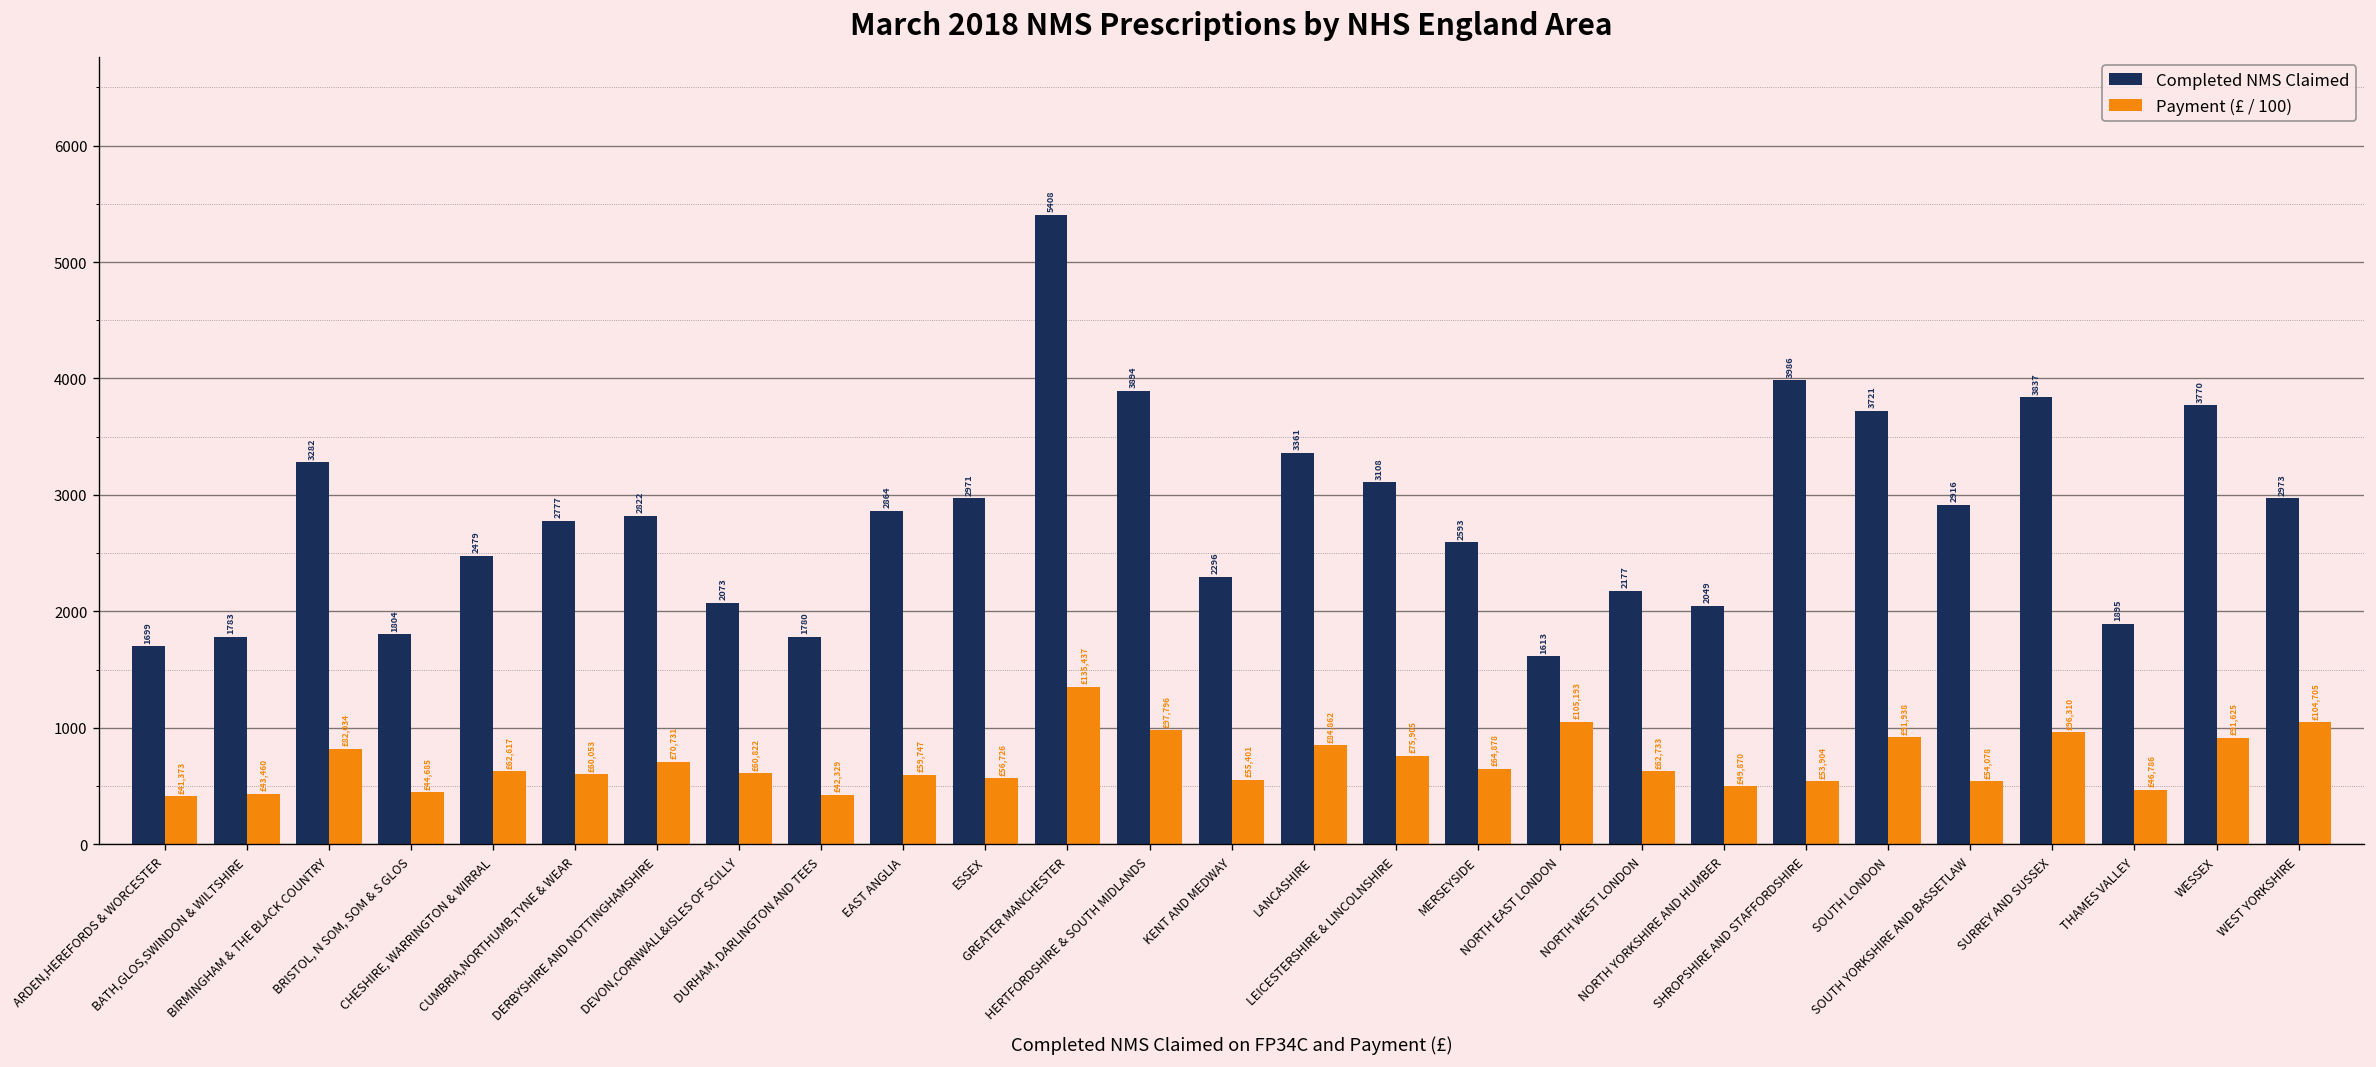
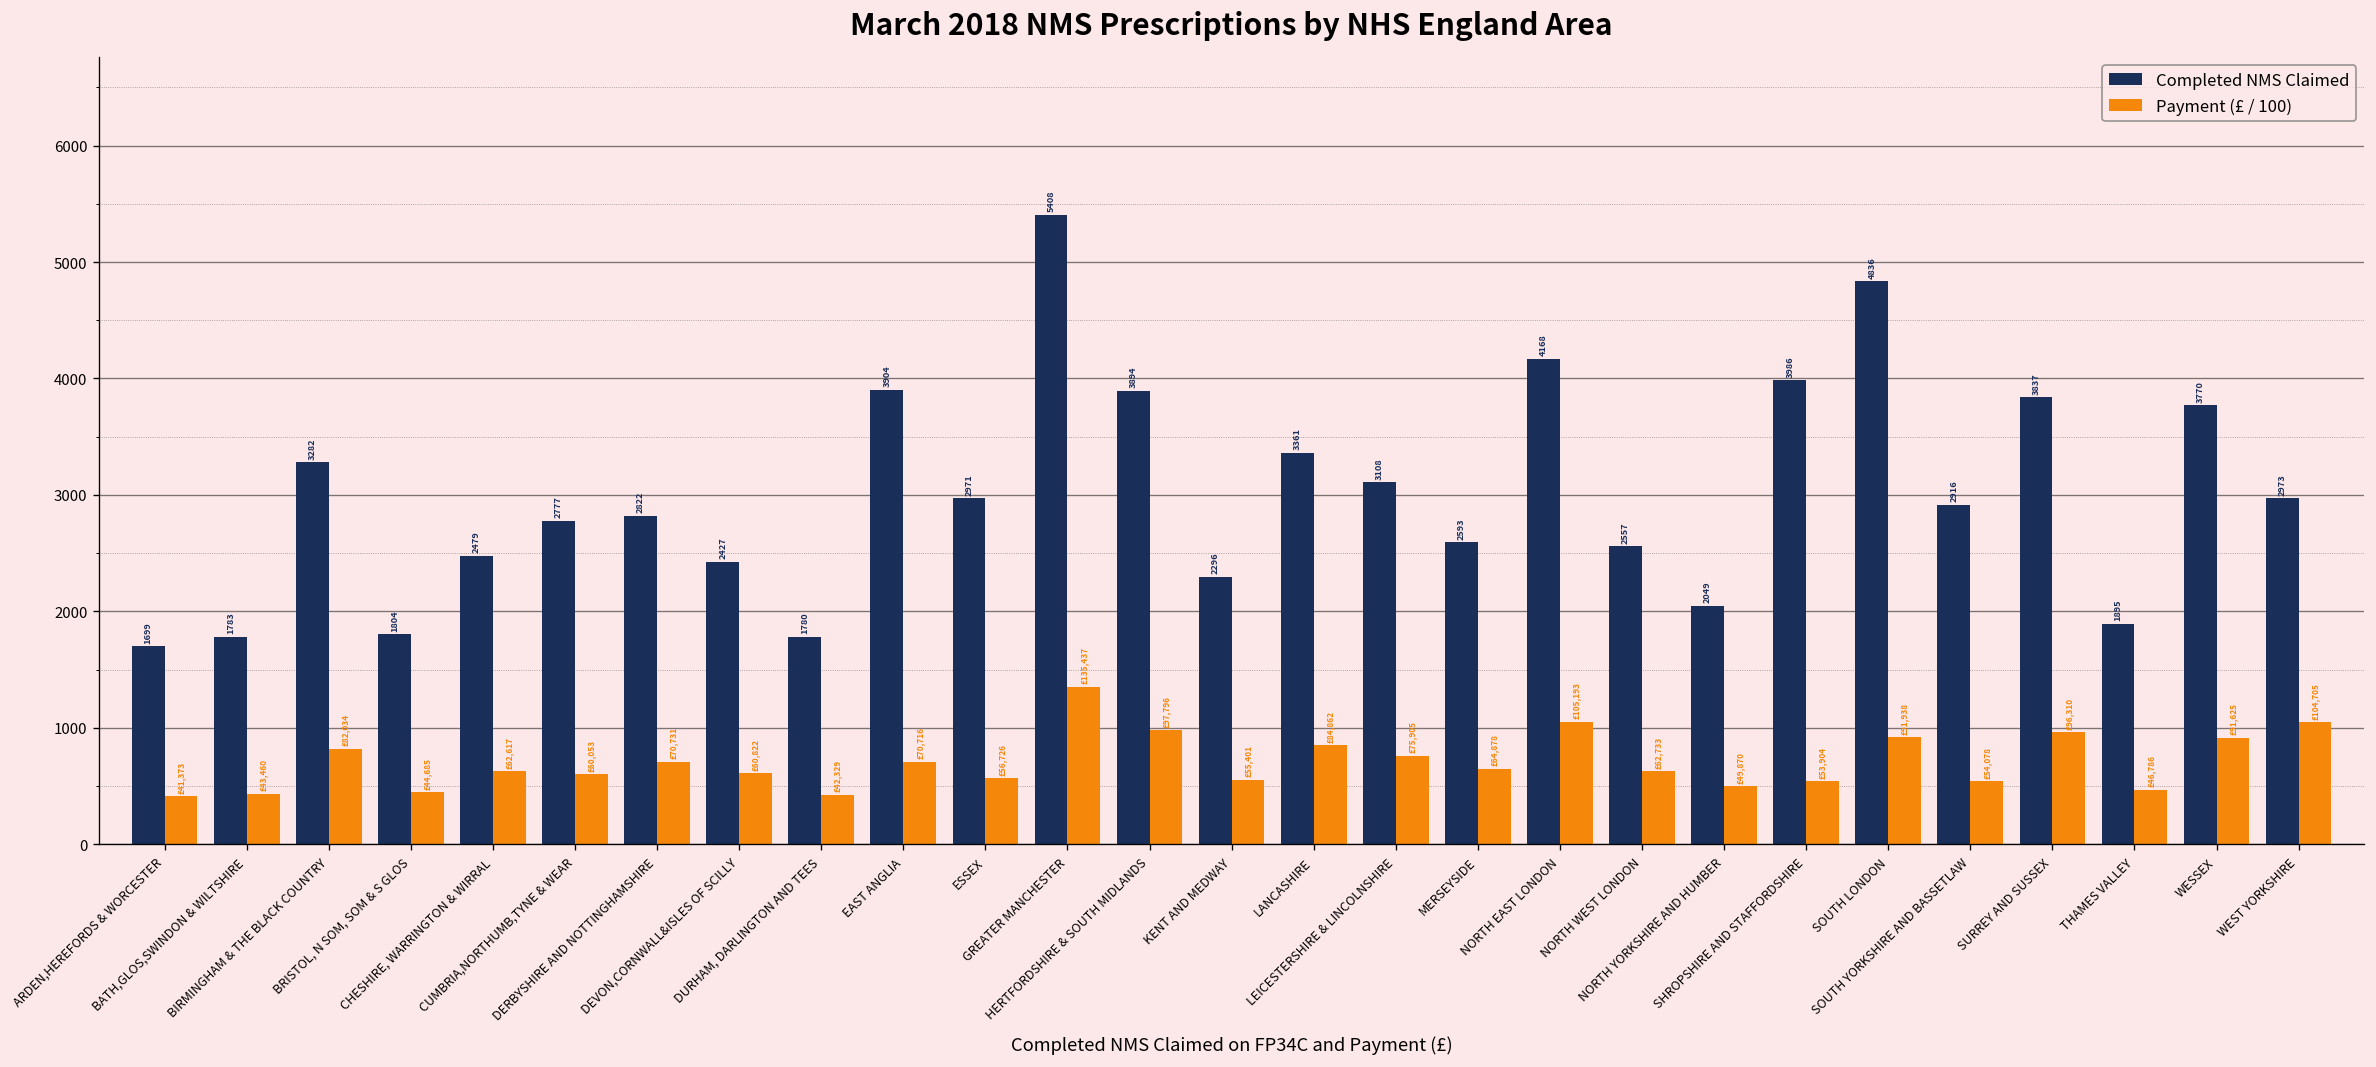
  {
    "Completed NMS Claimed": {
      "ARDEN,HEREFORDS & WORCESTER": "1699",
      "BATH,GLOS,SWINDON & WILTSHIRE": "1783",
      "BIRMINGHAM & THE BLACK COUNTRY": "3282",
      "BRISTOL, N SOM, SOM & S GLOS": "1804",
      "CHESHIRE, WARRINGTON & WIRRAL": "2479",
      "CUMBRIA,NORTHUMB,TYNE & WEAR": "2777",
      "DERBYSHIRE AND NOTTINGHAMSHIRE": "2822",
-     "DEVON,CORNWALL&ISLES OF SCILLY": "2073",
+     "DEVON,CORNWALL&ISLES OF SCILLY": "2427",
      "DURHAM, DARLINGTON AND TEES": "1780",
-     "EAST ANGLIA": "2864",
+     "EAST ANGLIA": "3904",
      "ESSEX": "2971",
      "GREATER MANCHESTER": "5408",
      "HERTFORDSHIRE & SOUTH MIDLANDS": "3894",
      "KENT AND MEDWAY": "2296",
      "LANCASHIRE": "3361",
      "LEICESTERSHIRE & LINCOLNSHIRE": "3108",
      "MERSEYSIDE": "2593",
-     "NORTH EAST LONDON": "1613",
-     "NORTH WEST LONDON": "2177",
+     "NORTH EAST LONDON": "4168",
+     "NORTH WEST LONDON": "2557",
      "NORTH YORKSHIRE AND HUMBER": "2049",
      "SHROPSHIRE AND STAFFORDSHIRE": "3986",
-     "SOUTH LONDON": "3721",
+     "SOUTH LONDON": "4836",
      "SOUTH YORKSHIRE AND BASSETLAW": "2916",
      "SURREY AND SUSSEX": "3837",
      "THAMES VALLEY": "1895",
      "WESSEX": "3770",
      "WEST YORKSHIRE": "2973"
    },
    "Payment (£ / 100)": {
      "ARDEN,HEREFORDS & WORCESTER": "£41,373",
      "BATH,GLOS,SWINDON & WILTSHIRE": "£43,460",
      "BIRMINGHAM & THE BLACK COUNTRY": "£82,034",
      "BRISTOL, N SOM, SOM & S GLOS": "£44,685",
      "CUMBRIA,NORTHUMB,TYNE & WEAR": "£60,053",
      "DERBYSHIRE AND NOTTINGHAMSHIRE": "£70,731",
      "DEVON,CORNWALL&ISLES OF SCILLY": "£60,822",
      "DURHAM, DARLINGTON AND TEES": "£42,329",
-     "EAST ANGLIA": "£59,747",
+     "EAST ANGLIA": "£70,716",
      "ESSEX": "£56,726",
      "GREATER MANCHESTER": "£135,437",
      "HERTFORDSHIRE & SOUTH MIDLANDS": "£97,796",
      "KENT AND MEDWAY": "£55,401",
      "LANCASHIRE": "£84,862",
      "LEICESTERSHIRE & LINCOLNSHIRE": "£75,905",
      "MERSEYSIDE": "£64,878",
      "NORTH EAST LONDON": "£105,193",
      "NORTH WEST LONDON": "£62,733",
      "NORTH YORKSHIRE AND HUMBER": "£49,870",
      "SHROPSHIRE AND STAFFORDSHIRE": "£53,904",
      "SOUTH LONDON": "£91,938",
      "SOUTH YORKSHIRE AND BASSETLAW": "£54,078",
      "SURREY AND SUSSEX": "£96,310",
      "THAMES VALLEY": "£46,786",
      "WESSEX": "£91,625",
      "WEST YORKSHIRE": "£104,705"
    }
  }
